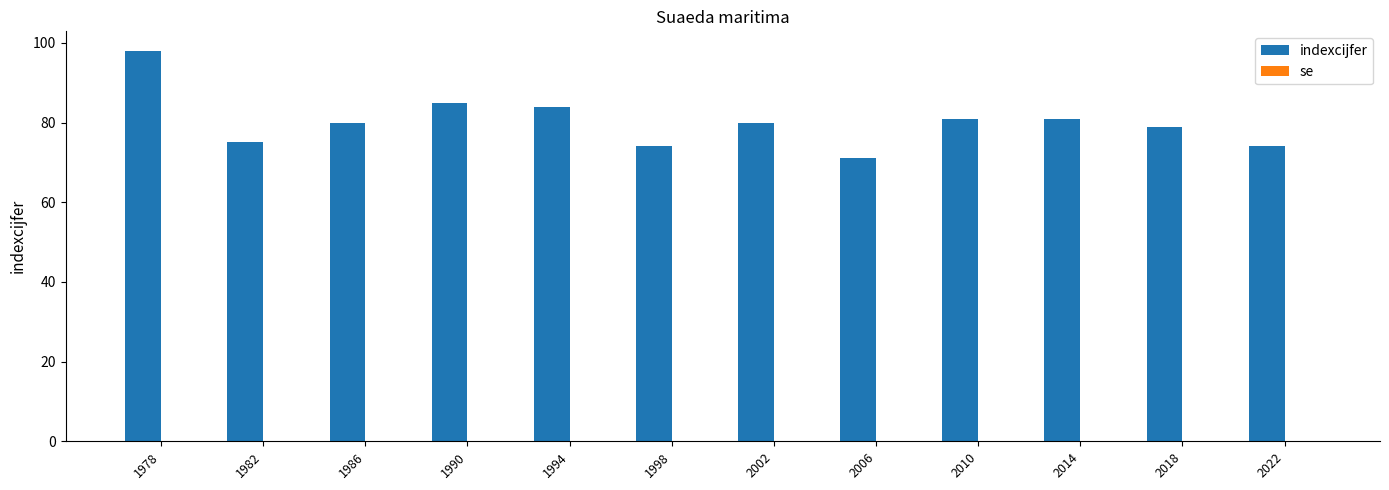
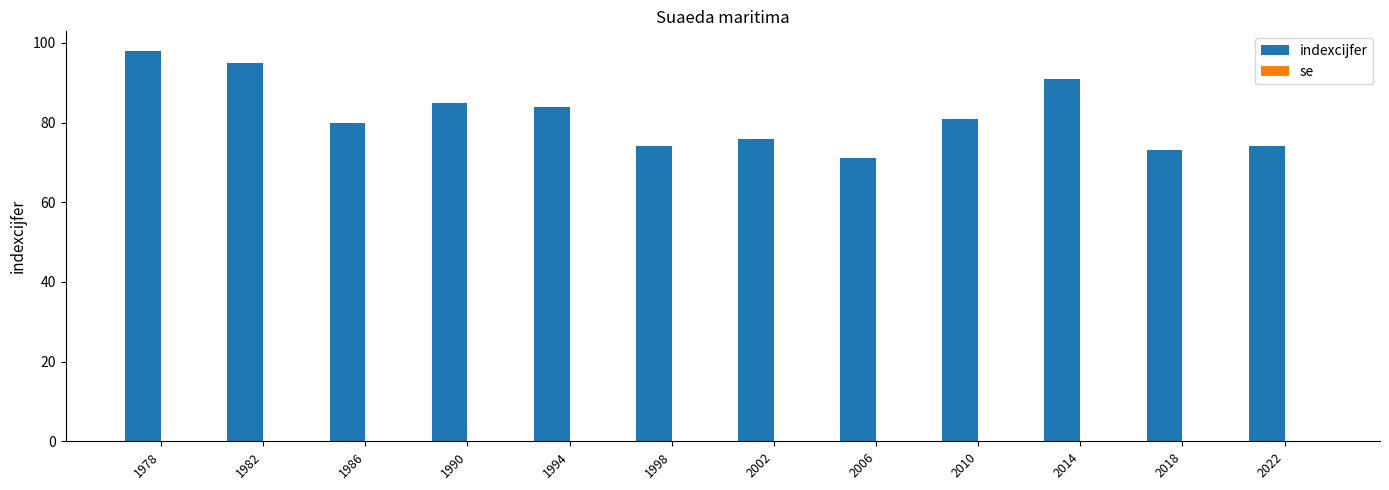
  {
    "indexcijfer": {
      "1978": 98,
-     "1982": 75,
+     "1982": 95,
      "1986": 80,
      "1990": 85,
      "1994": 84,
      "1998": 74,
-     "2002": 80,
+     "2002": 76,
      "2006": 71,
      "2010": 81,
-     "2014": 81,
-     "2018": 79,
+     "2014": 91,
+     "2018": 73,
      "2022": 74
    },
    "se": {
      "1978": 0,
      "1982": 0,
      "1986": 0,
      "1990": 0,
      "1994": 0,
      "1998": 0,
      "2002": 0,
      "2006": 0,
      "2010": 0,
      "2014": 0,
      "2018": 0,
      "2022": 0
    }
  }
